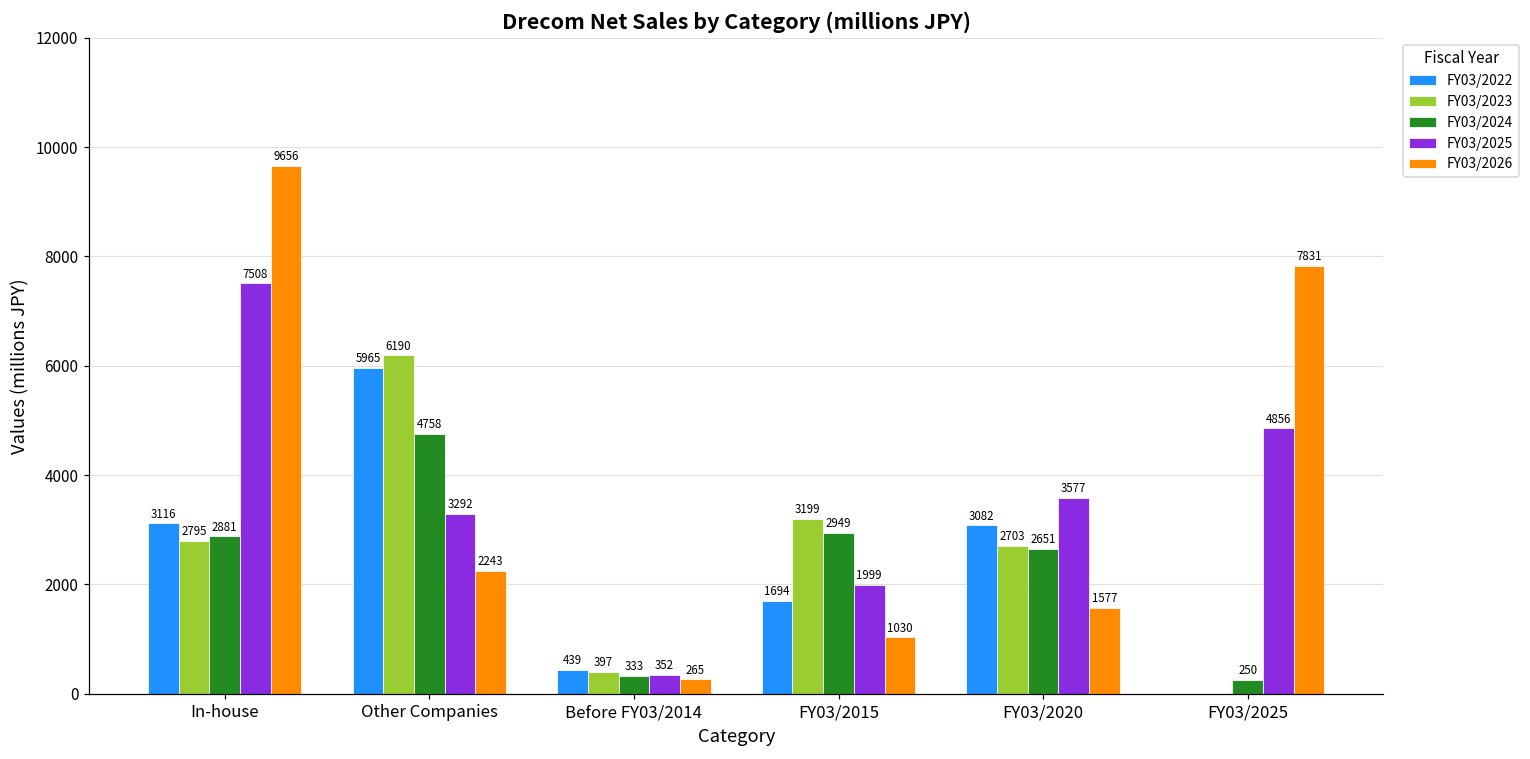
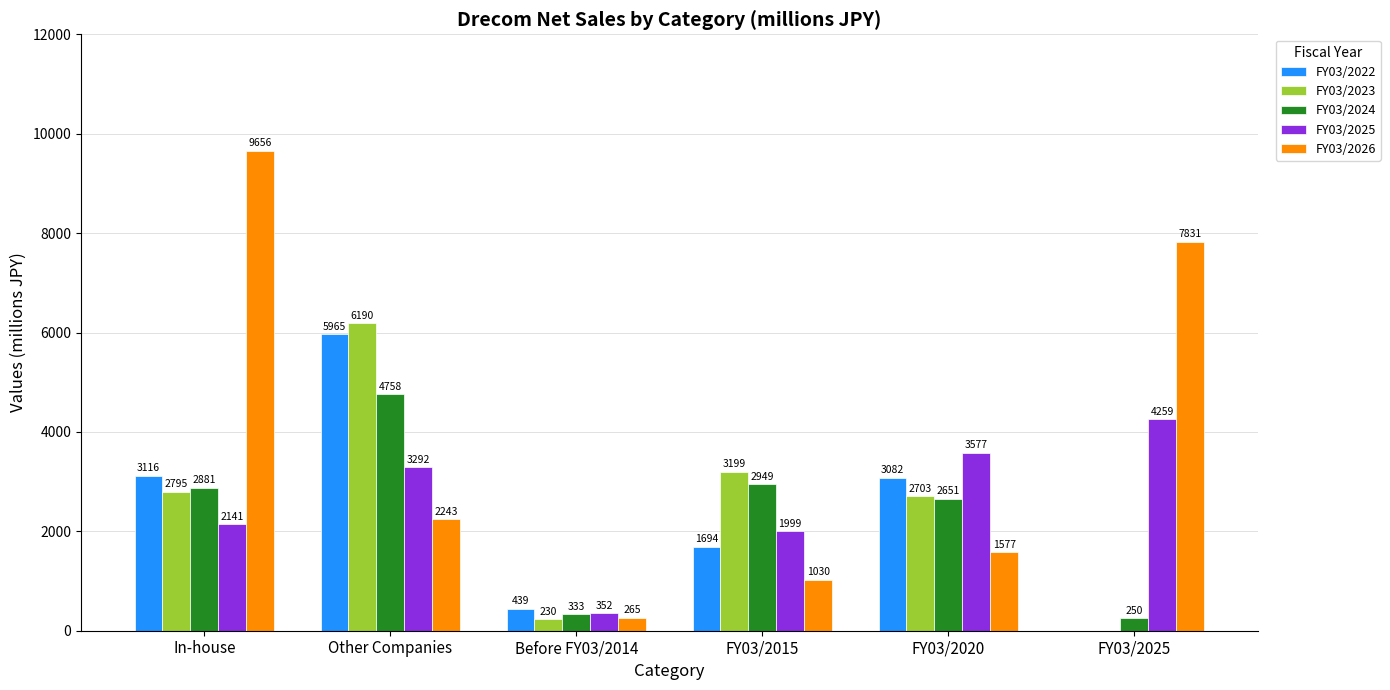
  {
    "FY03/2022": {
      "In-house": 3116,
      "Other Companies": 5965,
      "Before FY03/2014": 439,
      "FY03/2015": 1694,
      "FY03/2020": 3082
    },
    "FY03/2023": {
      "In-house": 2795,
      "Other Companies": 6190,
-     "Before FY03/2014": 397,
+     "Before FY03/2014": 230,
      "FY03/2015": 3199,
      "FY03/2020": 2703
    },
    "FY03/2024": {
      "In-house": 2881,
      "Other Companies": 4758,
      "Before FY03/2014": 333,
      "FY03/2015": 2949,
      "FY03/2020": 2651,
      "FY03/2025": 250
    },
    "FY03/2025": {
-     "In-house": 7508,
+     "In-house": 2141,
      "Other Companies": 3292,
      "Before FY03/2014": 352,
      "FY03/2015": 1999,
      "FY03/2020": 3577,
-     "FY03/2025": 4856
+     "FY03/2025": 4259
    },
    "FY03/2026": {
      "In-house": 9656,
      "Other Companies": 2243,
      "Before FY03/2014": 265,
      "FY03/2015": 1030,
      "FY03/2020": 1577,
      "FY03/2025": 7831
    }
  }
